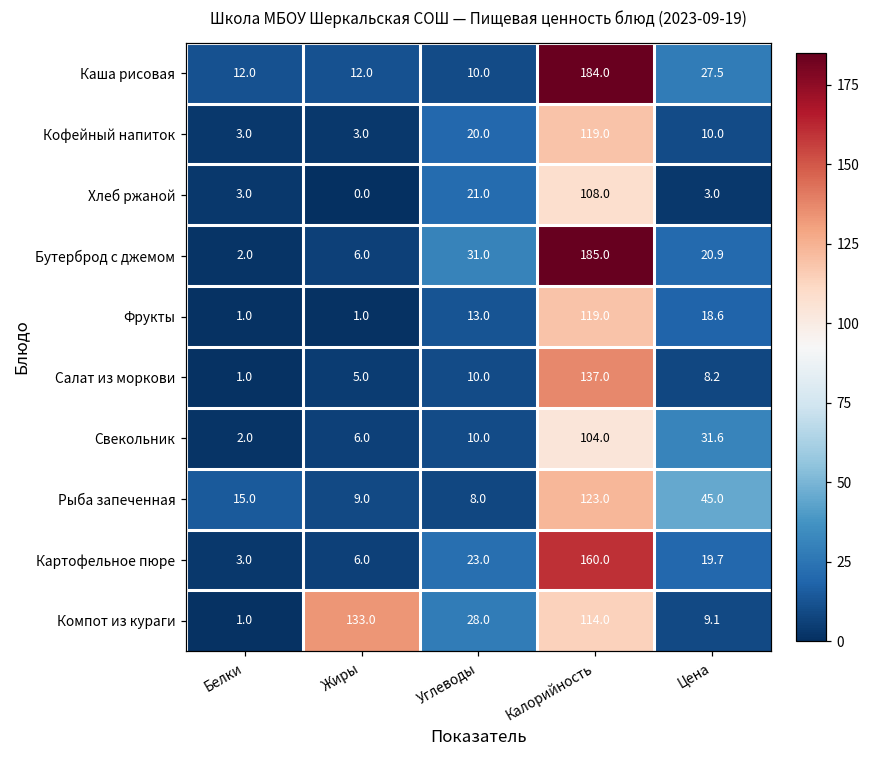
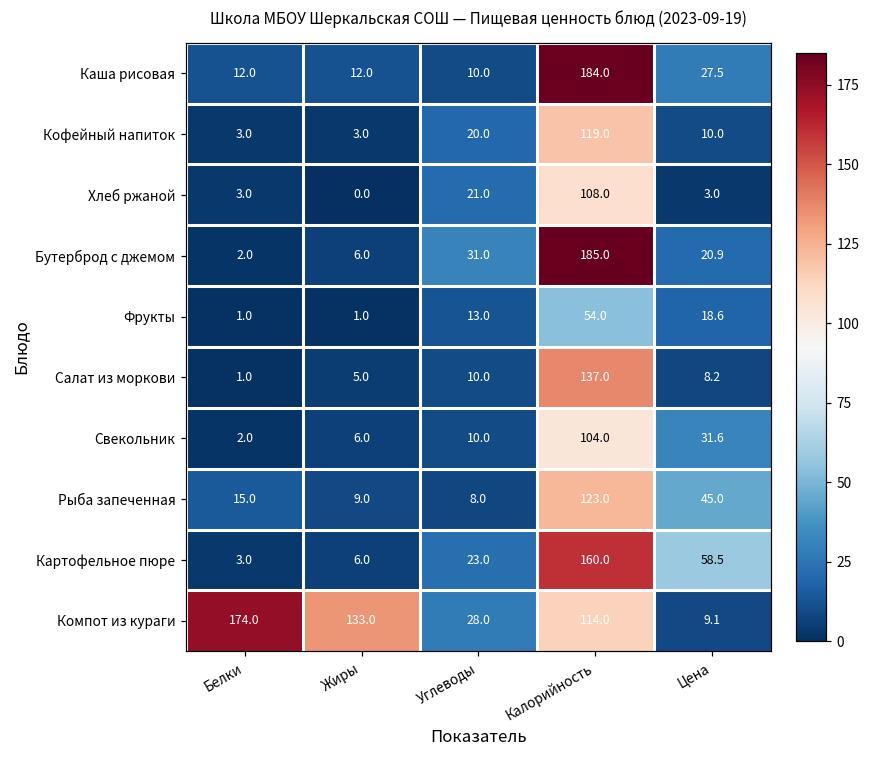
  {
    "Каша рисовая": {
      "Белки": 12.0,
      "Жиры": 12.0,
      "Углеводы": 10.0,
      "Калорийность": 184.0,
      "Цена": 27.5
    },
    "Кофейный напиток": {
      "Белки": 3.0,
      "Жиры": 3.0,
      "Углеводы": 20.0,
      "Калорийность": 119.0,
      "Цена": 10.0
    },
    "Хлеб ржаной": {
      "Белки": 3.0,
      "Жиры": 0.0,
      "Углеводы": 21.0,
      "Калорийность": 108.0,
      "Цена": 3.0
    },
    "Бутерброд с джемом": {
      "Белки": 2.0,
      "Жиры": 6.0,
      "Углеводы": 31.0,
      "Калорийность": 185.0,
      "Цена": 20.9
    },
    "Фрукты": {
      "Белки": 1.0,
      "Жиры": 1.0,
      "Углеводы": 13.0,
-     "Калорийность": 119.0,
+     "Калорийность": 54.0,
      "Цена": 18.6
    },
    "Салат из моркови": {
      "Белки": 1.0,
      "Жиры": 5.0,
      "Углеводы": 10.0,
      "Калорийность": 137.0,
      "Цена": 8.2
    },
    "Свекольник": {
      "Белки": 2.0,
      "Жиры": 6.0,
      "Углеводы": 10.0,
      "Калорийность": 104.0,
      "Цена": 31.6
    },
    "Рыба запеченная": {
      "Белки": 15.0,
      "Жиры": 9.0,
      "Углеводы": 8.0,
      "Калорийность": 123.0,
      "Цена": 45.0
    },
    "Картофельное пюре": {
      "Белки": 3.0,
      "Жиры": 6.0,
      "Углеводы": 23.0,
      "Калорийность": 160.0,
-     "Цена": 19.7
+     "Цена": 58.5
    },
    "Компот из кураги": {
-     "Белки": 1.0,
+     "Белки": 174.0,
      "Жиры": 133.0,
      "Углеводы": 28.0,
      "Калорийность": 114.0,
      "Цена": 9.1
    }
  }
